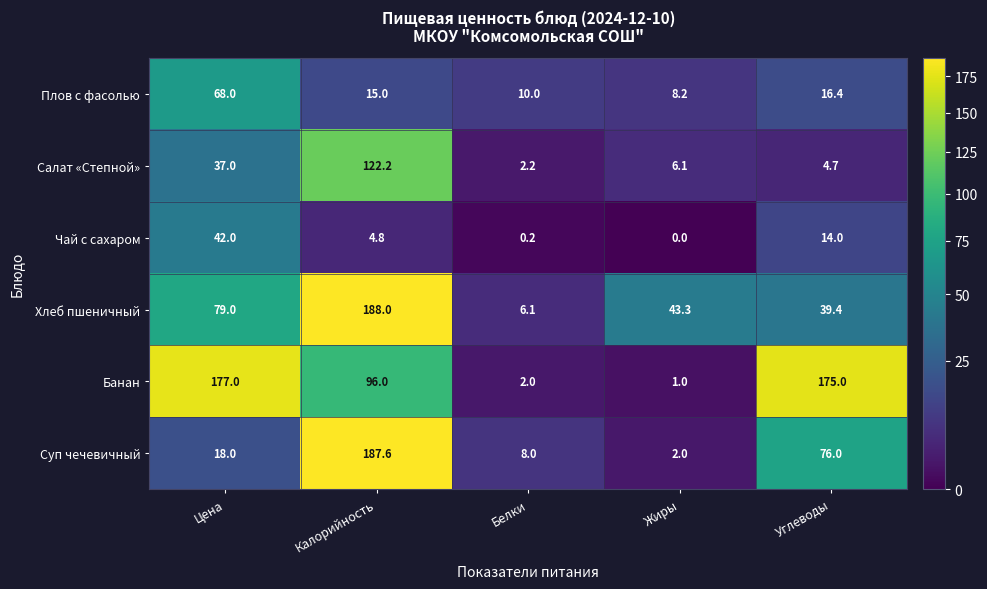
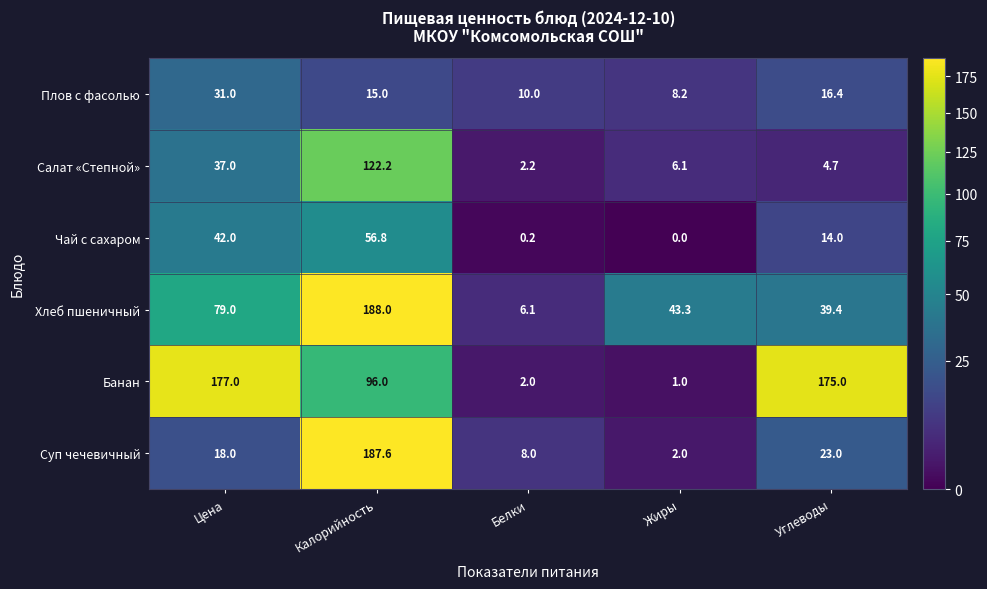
  {
    "Плов с фасолью": {
-     "Цена": 68.0,
+     "Цена": 31.0,
      "Калорийность": 15.0,
      "Белки": 10.0,
      "Жиры": 8.2,
      "Углеводы": 16.4
    },
    "Салат «Степной»": {
      "Цена": 37.0,
      "Калорийность": 122.2,
      "Белки": 2.2,
      "Жиры": 6.1,
      "Углеводы": 4.7
    },
    "Чай с сахаром": {
      "Цена": 42.0,
-     "Калорийность": 4.8,
+     "Калорийность": 56.8,
      "Белки": 0.2,
      "Жиры": 0.0,
      "Углеводы": 14.0
    },
    "Хлеб пшеничный": {
      "Цена": 79.0,
      "Калорийность": 188.0,
      "Белки": 6.1,
      "Жиры": 43.3,
      "Углеводы": 39.4
    },
    "Банан": {
      "Цена": 177.0,
      "Калорийность": 96.0,
      "Белки": 2.0,
      "Жиры": 1.0,
      "Углеводы": 175.0
    },
    "Суп чечевичный": {
      "Цена": 18.0,
      "Калорийность": 187.6,
      "Белки": 8.0,
      "Жиры": 2.0,
-     "Углеводы": 76.0
+     "Углеводы": 23.0
    }
  }
